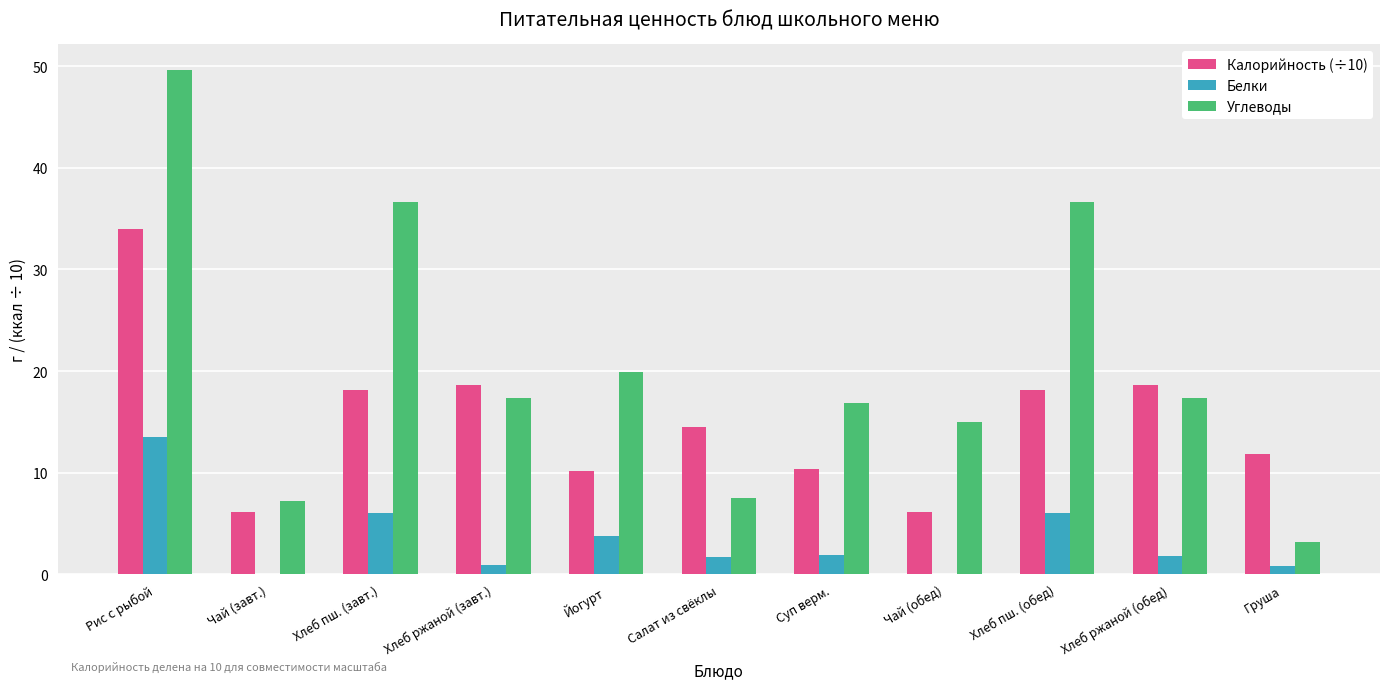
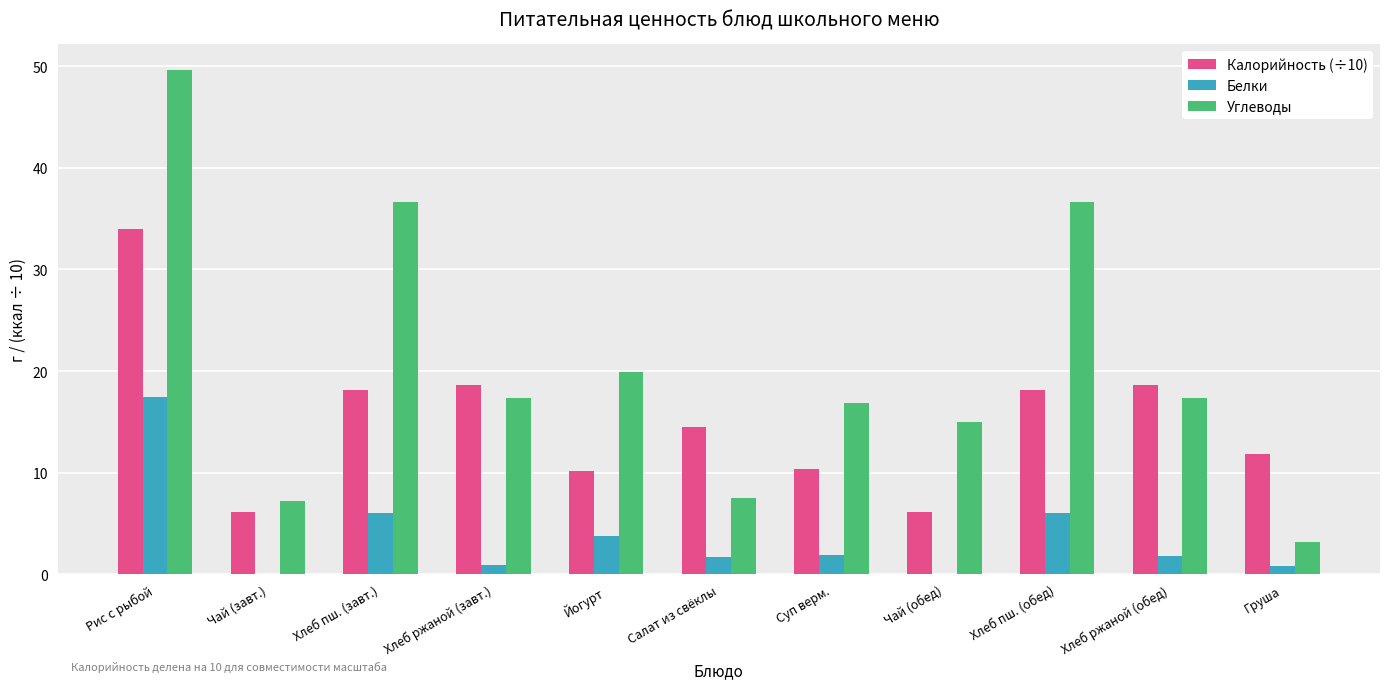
  {
    "Калорийность (÷10)": {
      "Рис с рыбой": 34.0,
      "Чай (завт.)": 6.1,
      "Хлеб пш. (завт.)": 18.2,
      "Хлеб ржаной (завт.)": 18.6,
      "Йогурт": 10.2,
      "Салат из свёклы": 14.5,
      "Суп верм.": 10.3,
      "Чай (обед)": 6.2,
      "Хлеб пш. (обед)": 18.2,
      "Хлеб ржаной (обед)": 18.6,
      "Груша": 11.8
    },
    "Белки": {
-     "Рис с рыбой": 13.5,
+     "Рис с рыбой": 17.4,
      "Хлеб пш. (завт.)": 6.1,
      "Хлеб ржаной (завт.)": 0.9,
      "Йогурт": 3.8,
      "Салат из свёклы": 1.7,
      "Суп верм.": 1.9,
      "Хлеб пш. (обед)": 6.1,
      "Хлеб ржаной (обед)": 1.8,
      "Груша": 0.8
    },
    "Углеводы": {
      "Рис с рыбой": 49.7,
      "Чай (завт.)": 7.2,
      "Хлеб пш. (завт.)": 36.6,
      "Хлеб ржаной (завт.)": 17.3,
      "Йогурт": 20.0,
      "Салат из свёклы": 7.5,
      "Суп верм.": 16.9,
      "Чай (обед)": 15.0,
      "Хлеб пш. (обед)": 36.6,
      "Хлеб ржаной (обед)": 17.3,
      "Груша": 3.2
    }
  }
